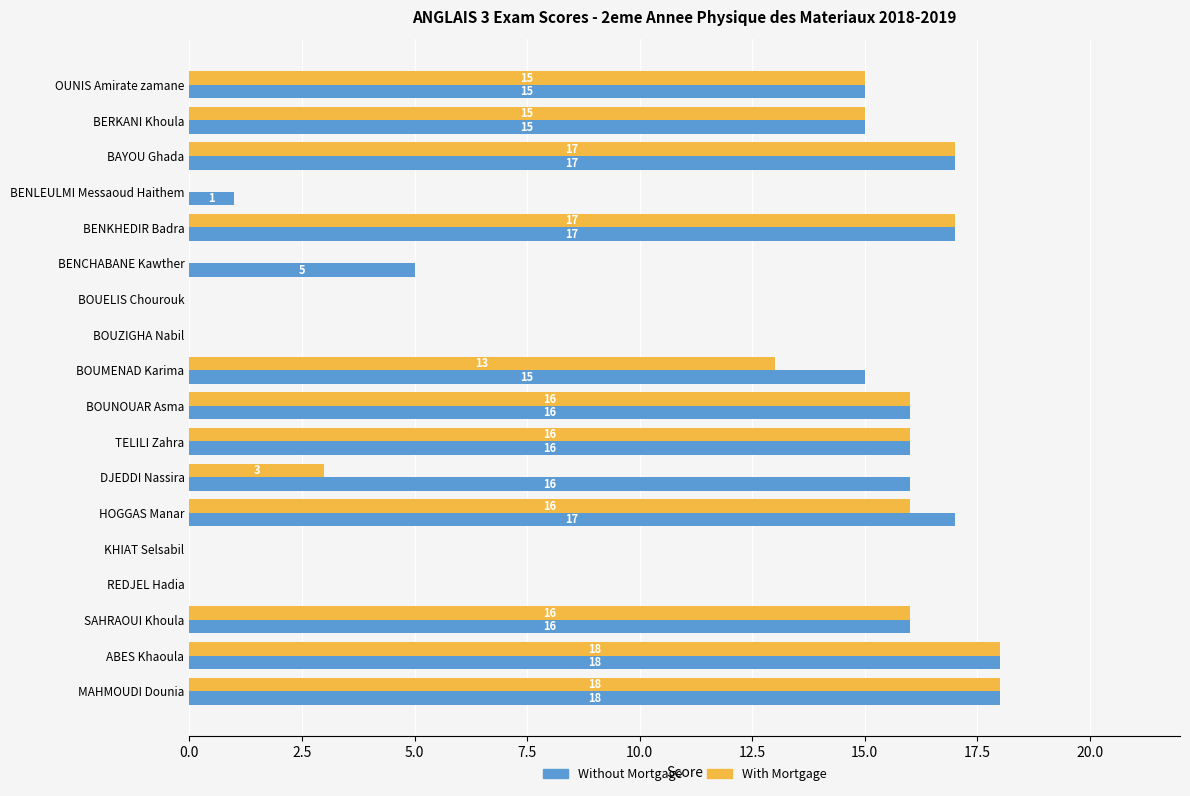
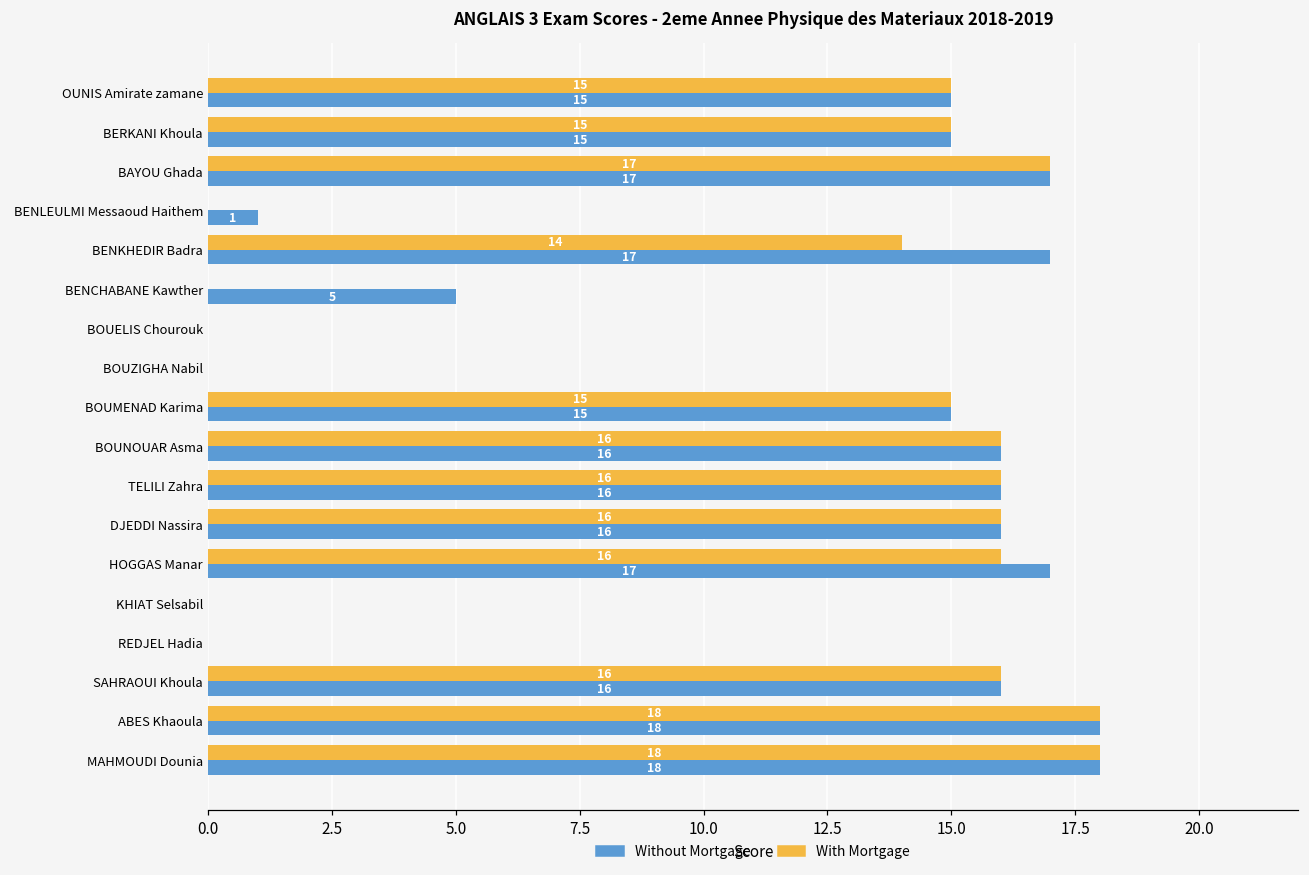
  {
    "Without Mortgage": {
      "OUNIS Amirate zamane": 15,
      "BERKANI Khoula": 15,
      "BAYOU Ghada": 17,
      "BENLEULMI Messaoud Haithem": 1,
      "BENKHEDIR Badra": 17,
      "BENCHABANE Kawther": 5,
      "BOUMENAD Karima": 15,
      "BOUNOUAR Asma": 16,
      "TELILI Zahra": 16,
      "DJEDDI Nassira": 16,
      "HOGGAS Manar": 17,
      "SAHRAOUI Khoula": 16,
      "ABES Khaoula": 18,
      "MAHMOUDI Dounia": 18
    },
    "With Mortgage": {
      "OUNIS Amirate zamane": 15,
      "BERKANI Khoula": 15,
      "BAYOU Ghada": 17,
-     "BENKHEDIR Badra": 17,
-     "BOUMENAD Karima": 13,
+     "BENKHEDIR Badra": 14,
+     "BOUMENAD Karima": 15,
      "BOUNOUAR Asma": 16,
      "TELILI Zahra": 16,
-     "DJEDDI Nassira": 3,
+     "DJEDDI Nassira": 16,
      "HOGGAS Manar": 16,
      "SAHRAOUI Khoula": 16,
      "ABES Khaoula": 18,
      "MAHMOUDI Dounia": 18
    }
  }
